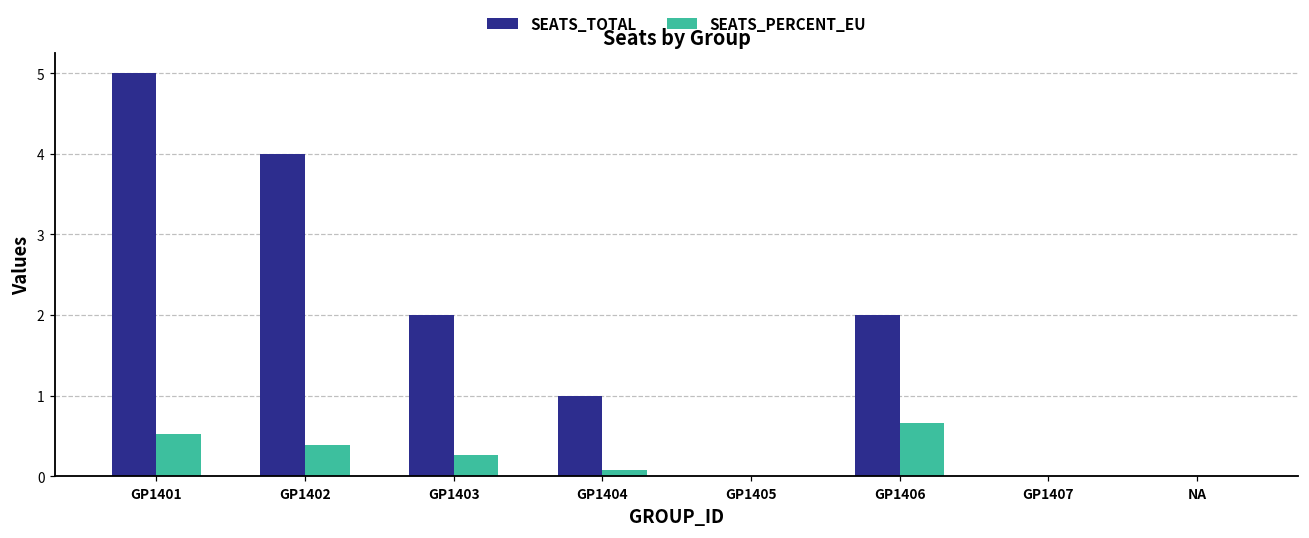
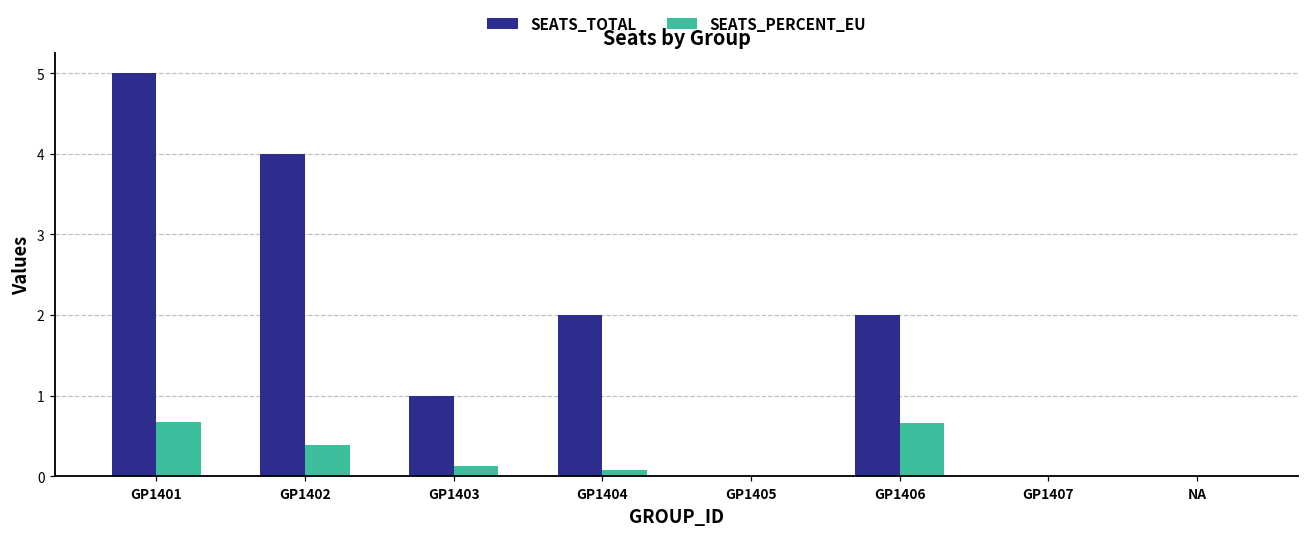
  {
    "SEATS_TOTAL": {
      "GP1401": 5,
      "GP1402": 4,
-     "GP1403": 2,
-     "GP1404": 1,
+     "GP1403": 1,
+     "GP1404": 2,
      "GP1405": 0,
      "GP1406": 2,
      "GP1407": 0,
      "NA": 0
    },
    "SEATS_PERCENT_EU": {
-     "GP1401": 0.5,
+     "GP1401": 0.7,
      "GP1402": 0.4,
-     "GP1403": 0.3,
+     "GP1403": 0.1,
      "GP1404": 0.1,
      "GP1405": 0.0,
      "GP1406": 0.7,
      "GP1407": 0.0,
      "NA": 0.0
    }
  }
